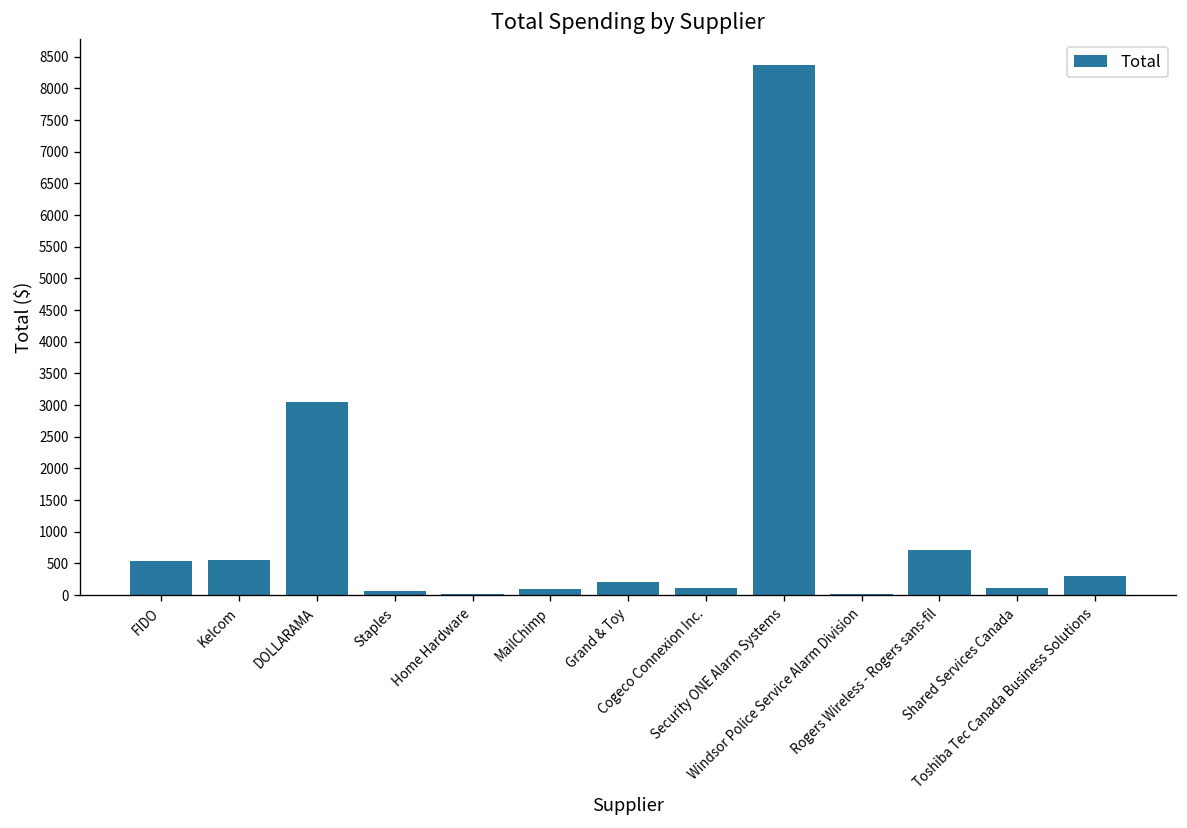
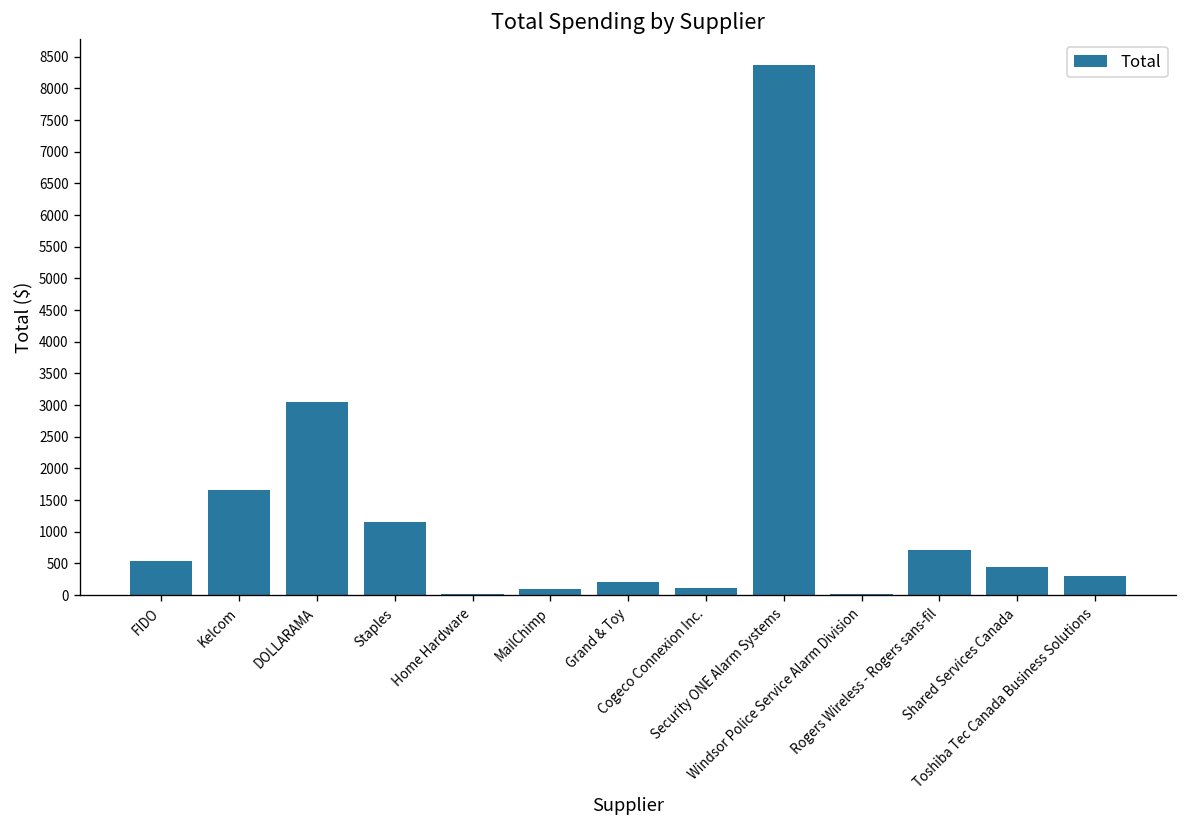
  {
    "FIDO": 500,
-   "Kelcom": 600,
+   "Kelcom": 1700,
    "DOLLARAMA": 3000,
-   "Staples": 100,
+   "Staples": 1200,
    "MailChimp": 100,
    "Grand & Toy": 200,
    "Cogeco Connexion Inc.": 100,
    "Security ONE Alarm Systems": 8400,
    "Rogers Wireless - Rogers sans-fil": 700,
-   "Shared Services Canada": 100,
+   "Shared Services Canada": 400,
    "Toshiba Tec Canada Business Solutions": 300
  }
